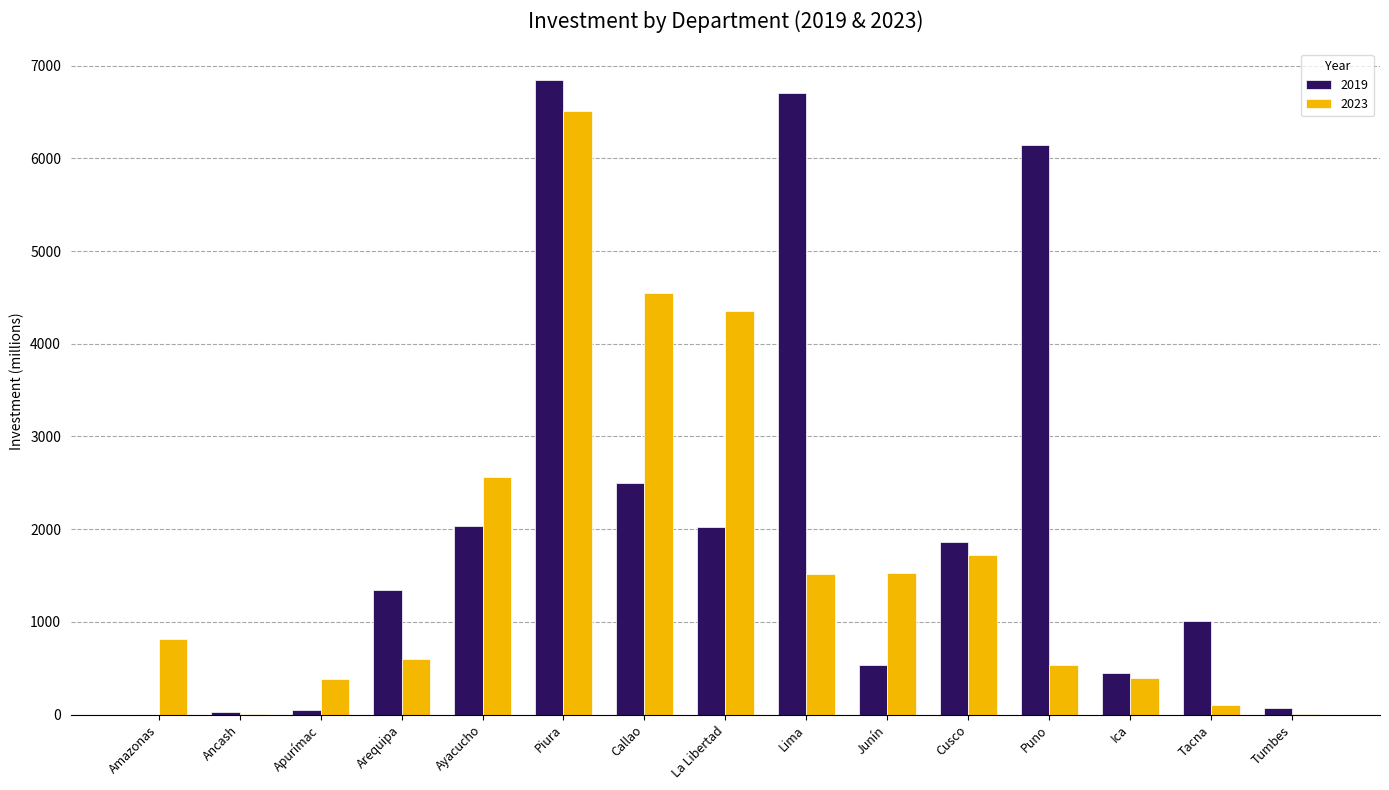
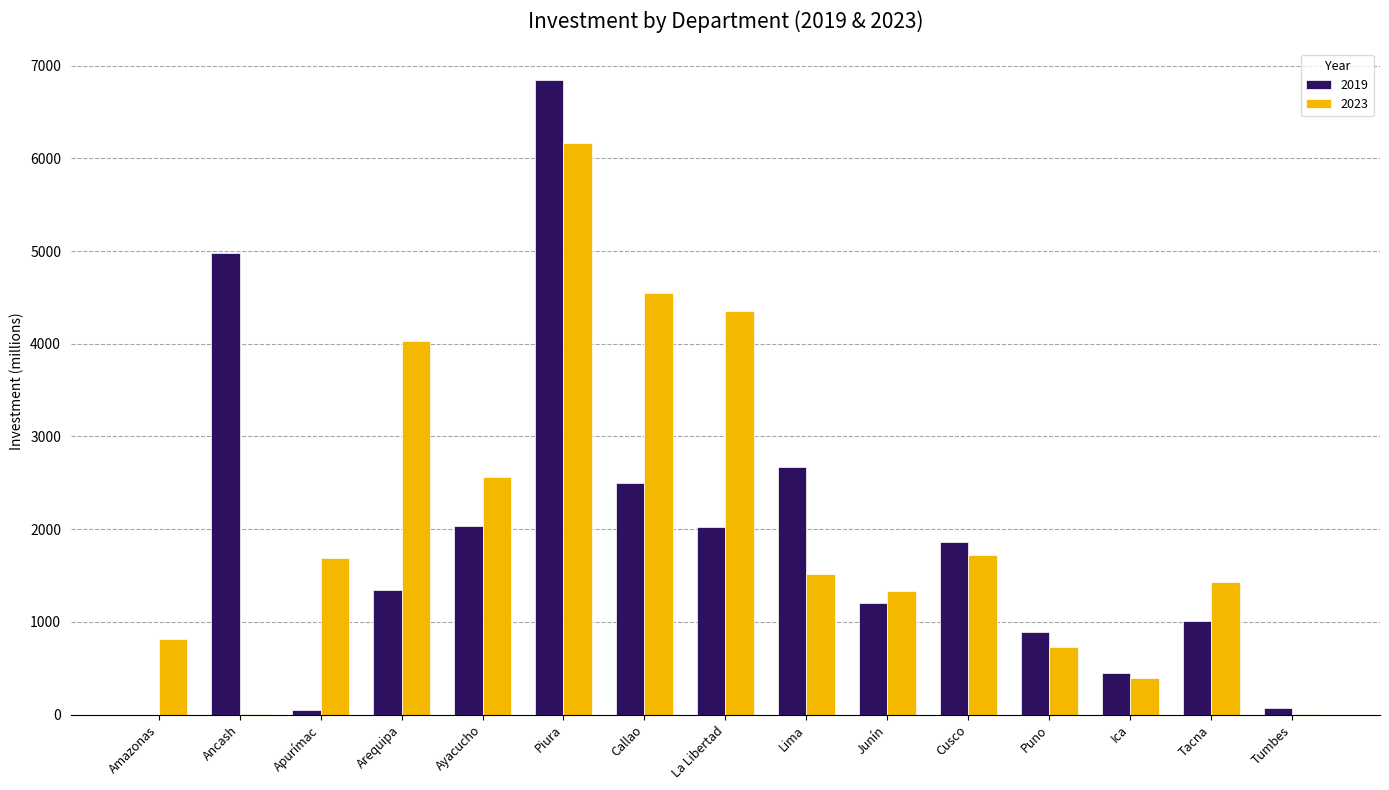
  {
    "2019": {
-     "Ancash": 0,
+     "Ancash": 5000,
      "Apurímac": 100,
      "Arequipa": 1300,
      "Ayacucho": 2000,
      "Piura": 6800,
      "Callao": 2500,
      "La Libertad": 2000,
-     "Lima": 6700,
-     "Junín": 500,
+     "Lima": 2700,
+     "Junín": 1200,
      "Cusco": 1900,
-     "Puno": 6100,
+     "Puno": 900,
      "Ica": 400,
      "Tacna": 1000,
      "Tumbes": 100
    },
    "2023": {
      "Amazonas": 800,
-     "Apurímac": 400,
-     "Arequipa": 600,
+     "Apurímac": 1700,
+     "Arequipa": 4000,
      "Ayacucho": 2600,
-     "Piura": 6500,
+     "Piura": 6200,
      "Callao": 4500,
      "La Libertad": 4400,
      "Lima": 1500,
-     "Junín": 1500,
+     "Junín": 1300,
      "Cusco": 1700,
-     "Puno": 500,
+     "Puno": 700,
      "Ica": 400,
-     "Tacna": 100
+     "Tacna": 1400
    }
  }
